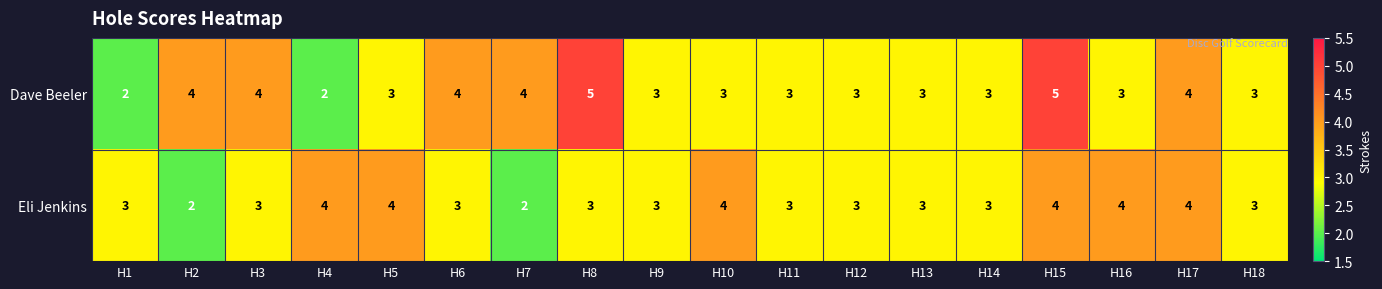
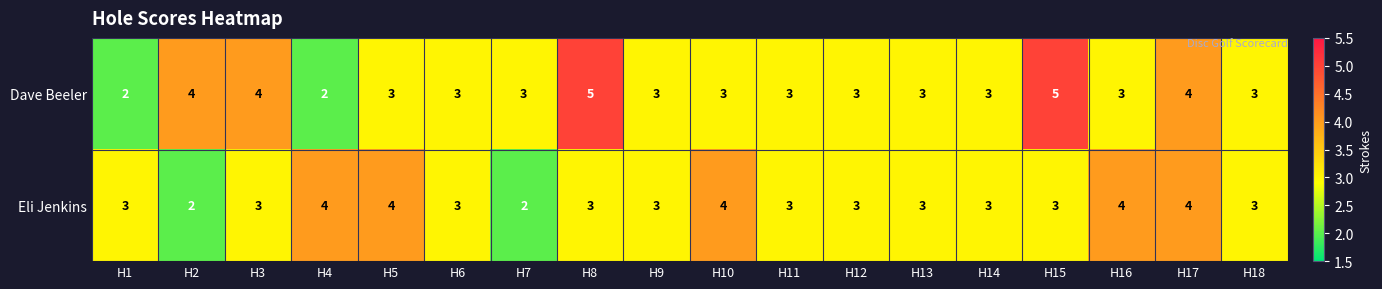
  {
    "Dave Beeler": {
      "H1": 2,
      "H2": 4,
      "H3": 4,
      "H4": 2,
      "H5": 3,
-     "H6": 4,
-     "H7": 4,
+     "H6": 3,
+     "H7": 3,
      "H8": 5,
      "H9": 3,
      "H10": 3,
      "H11": 3,
      "H12": 3,
      "H13": 3,
      "H14": 3,
      "H15": 5,
      "H16": 3,
      "H17": 4
    },
    "Eli Jenkins": {
      "H1": 3,
      "H2": 2,
      "H3": 3,
      "H4": 4,
      "H5": 4,
      "H6": 3,
      "H7": 2,
      "H8": 3,
      "H9": 3,
      "H10": 4,
      "H11": 3,
      "H12": 3,
      "H13": 3,
      "H14": 3,
-     "H15": 4,
+     "H15": 3,
      "H16": 4,
      "H17": 4,
      "H18": 3
    }
  }
